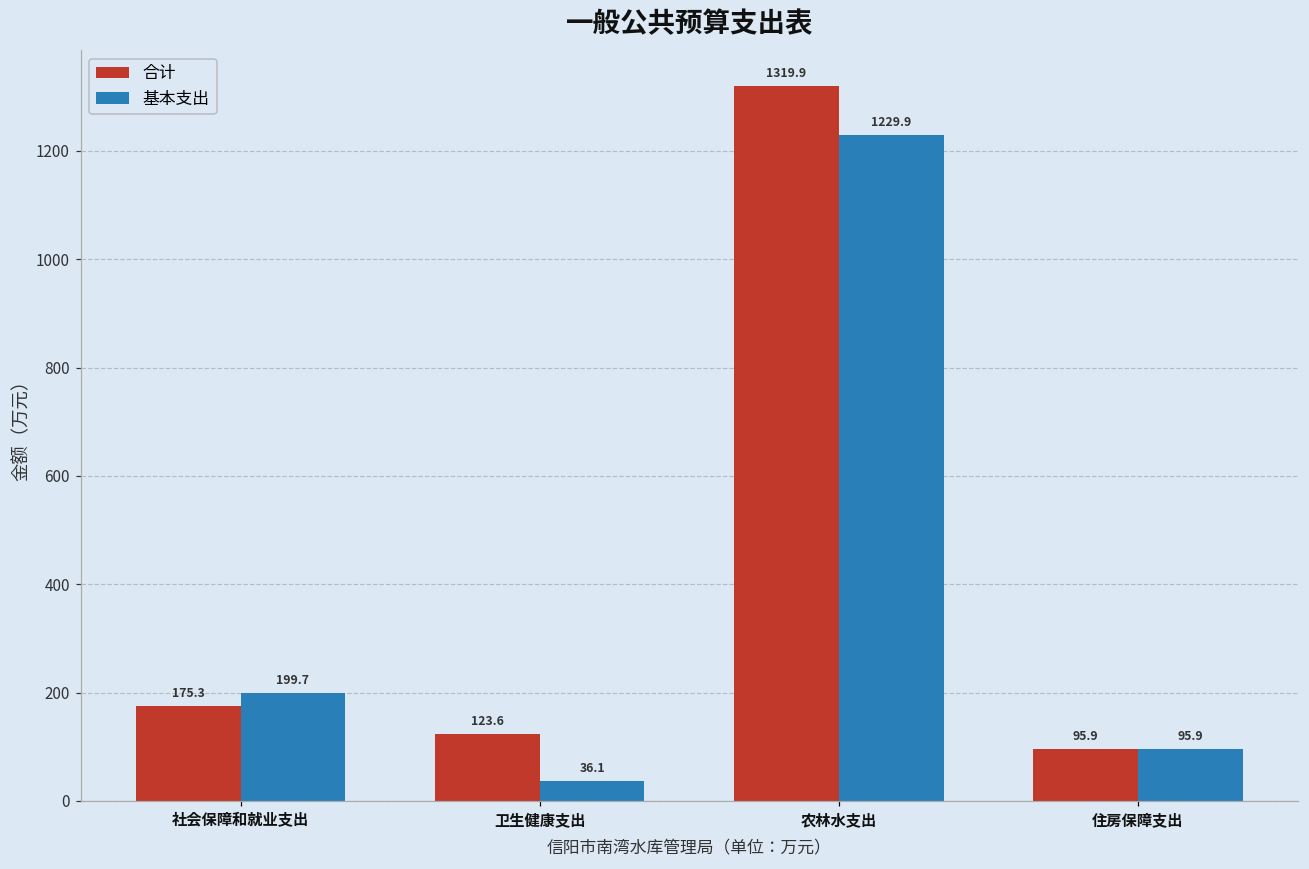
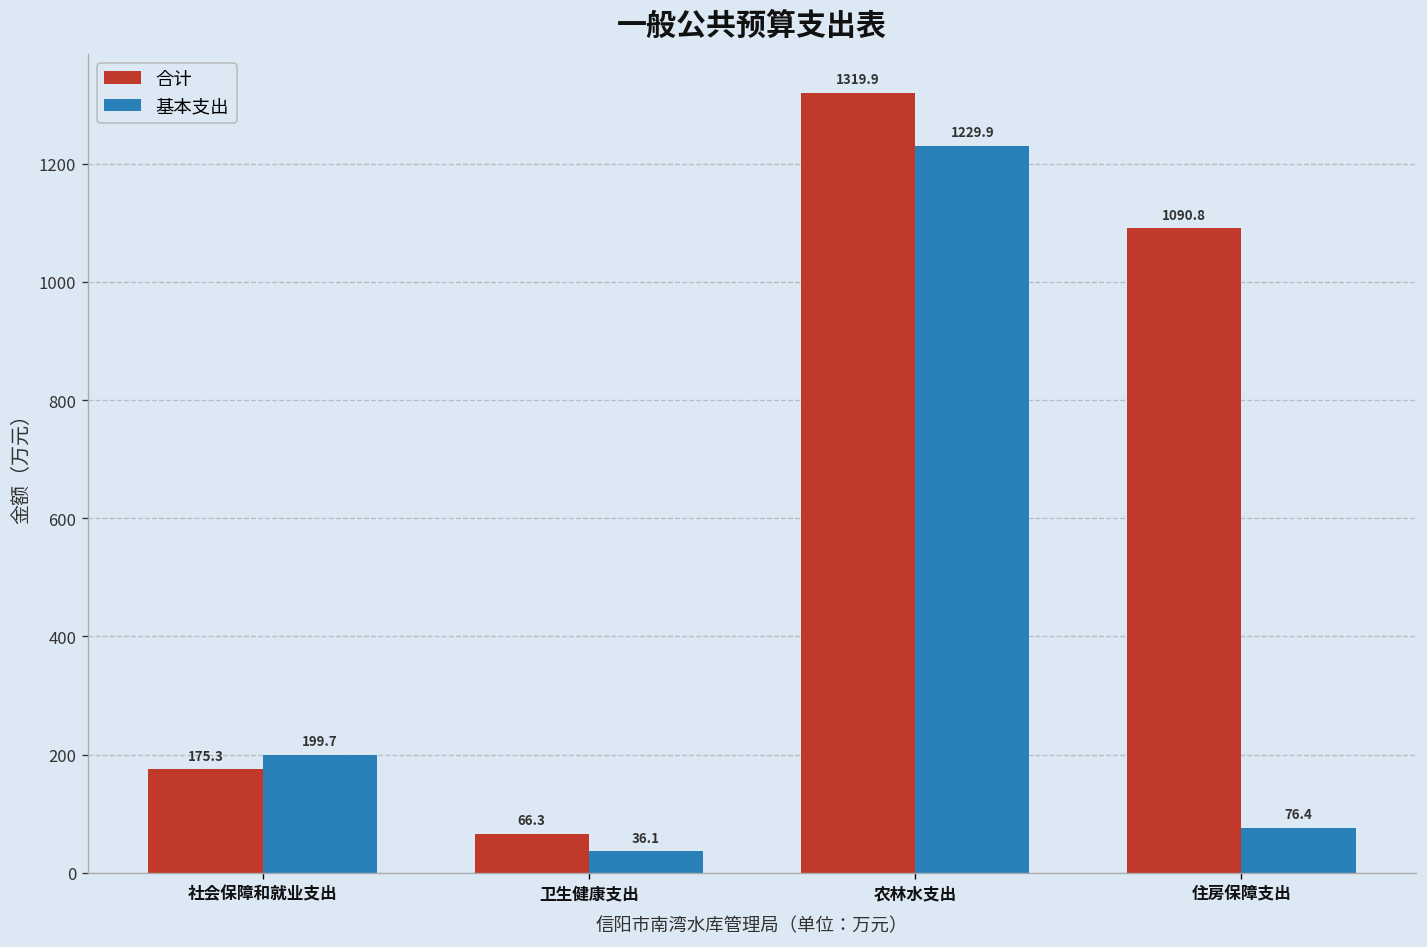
  {
    "合计": {
      "社会保障和就业支出": 175.3,
-     "卫生健康支出": 123.6,
+     "卫生健康支出": 66.3,
      "农林水支出": 1319.9,
-     "住房保障支出": 95.9
+     "住房保障支出": 1090.8
    },
    "基本支出": {
      "社会保障和就业支出": 199.7,
      "卫生健康支出": 36.1,
      "农林水支出": 1229.9,
-     "住房保障支出": 95.9
+     "住房保障支出": 76.4
    }
  }
